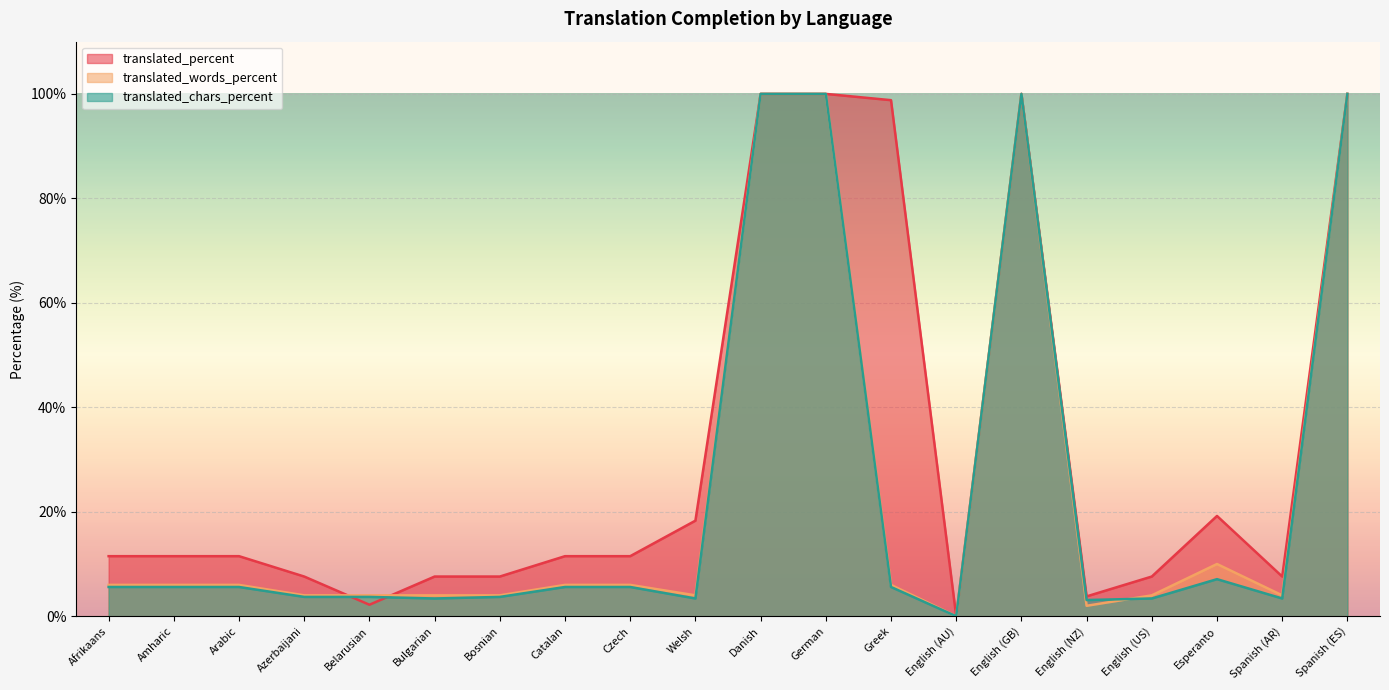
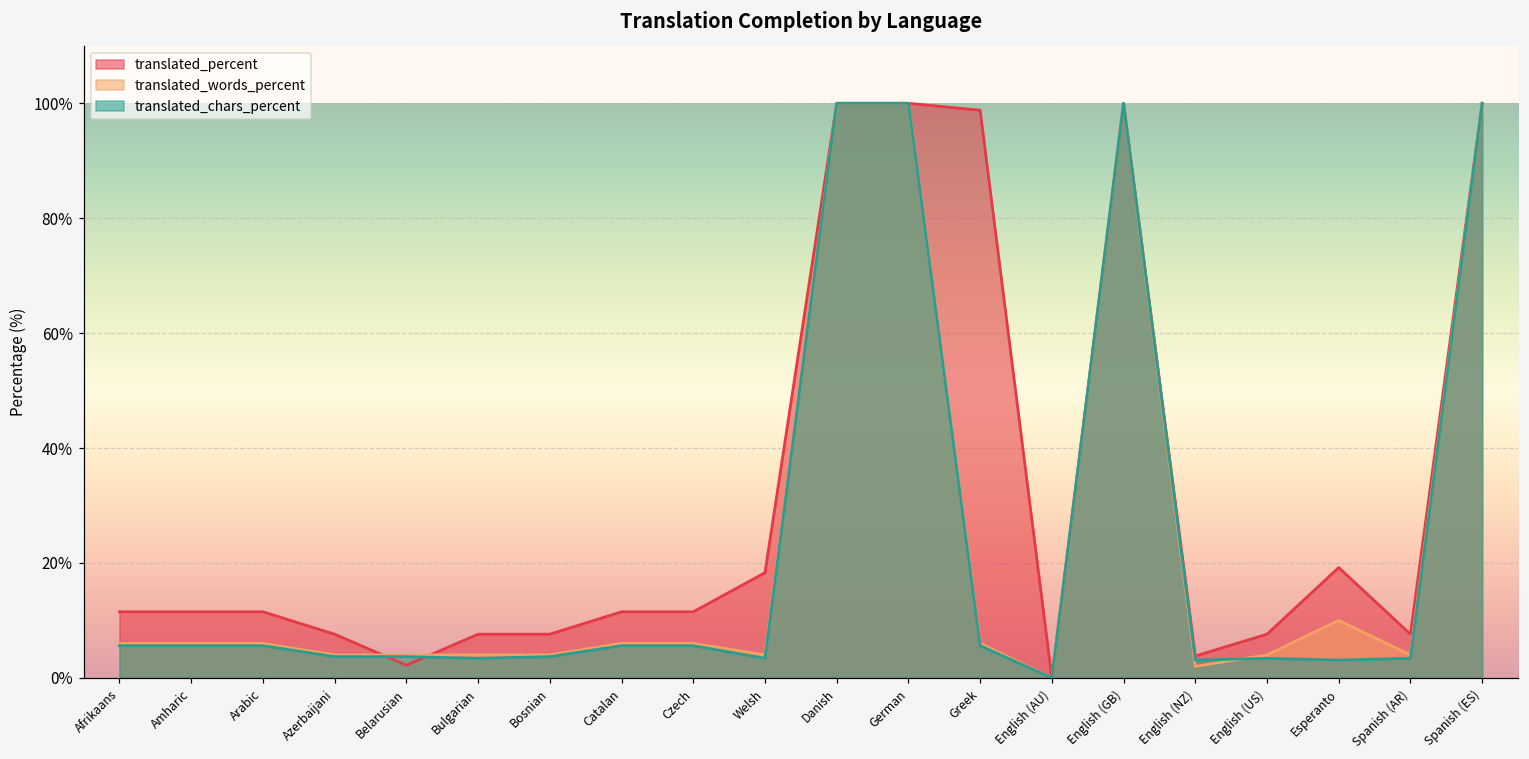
  {
    "translated_percent": {
      "Afrikaans": "12%",
      "Amharic": "12%",
      "Arabic": "12%",
      "Azerbaijani": "8%",
      "Belarusian": "2%",
      "Bulgarian": "8%",
      "Bosnian": "8%",
      "Catalan": "12%",
      "Czech": "12%",
      "Welsh": "18%",
      "Greek": "99%",
      "English (NZ)": "4%",
      "English (US)": "8%",
      "Esperanto": "19%",
      "Spanish (AR)": "8%"
    },
    "translated_words_percent": {
      "Bulgarian": "4%",
      "Welsh": "4%",
      "English (NZ)": "2%",
      "English (US)": "4%",
      "Esperanto": "10%",
      "Spanish (AR)": "4%"
    },
    "translated_chars_percent": {
      "Bulgarian": "3%",
      "Welsh": "3%",
      "English (NZ)": "3%",
      "English (US)": "3%",
-     "Esperanto": "7%",
+     "Esperanto": "3%",
      "Spanish (AR)": "3%"
    }
  }
